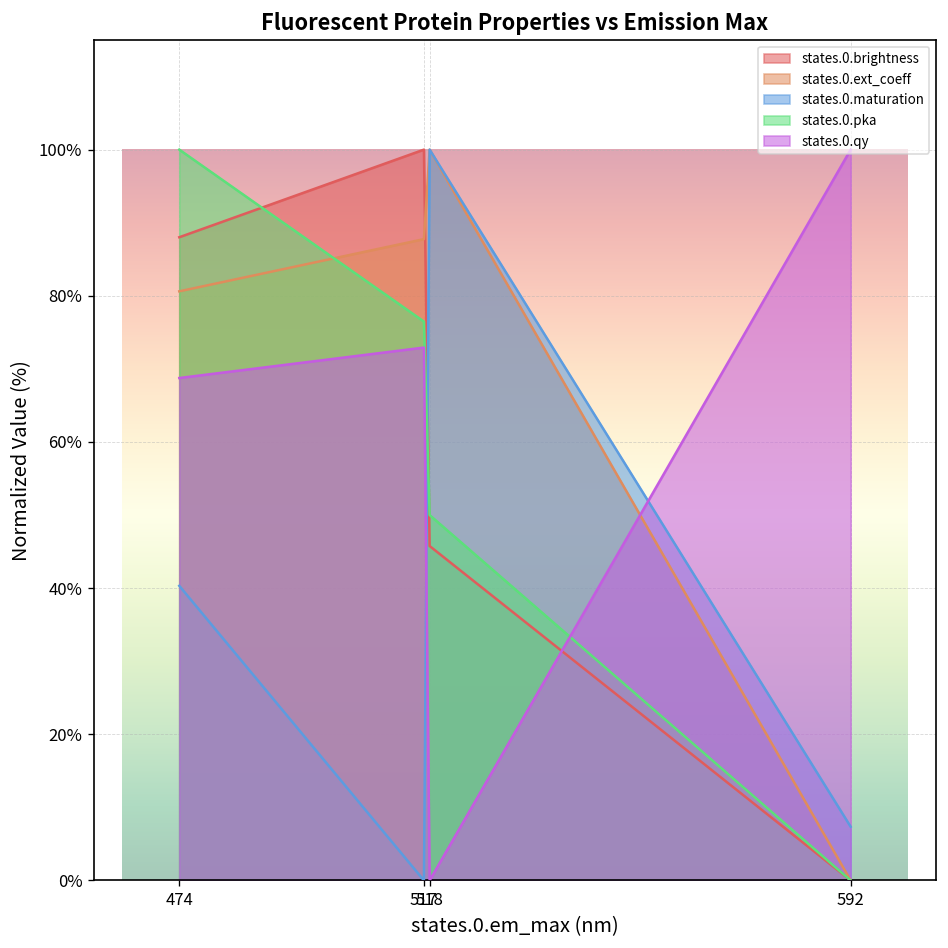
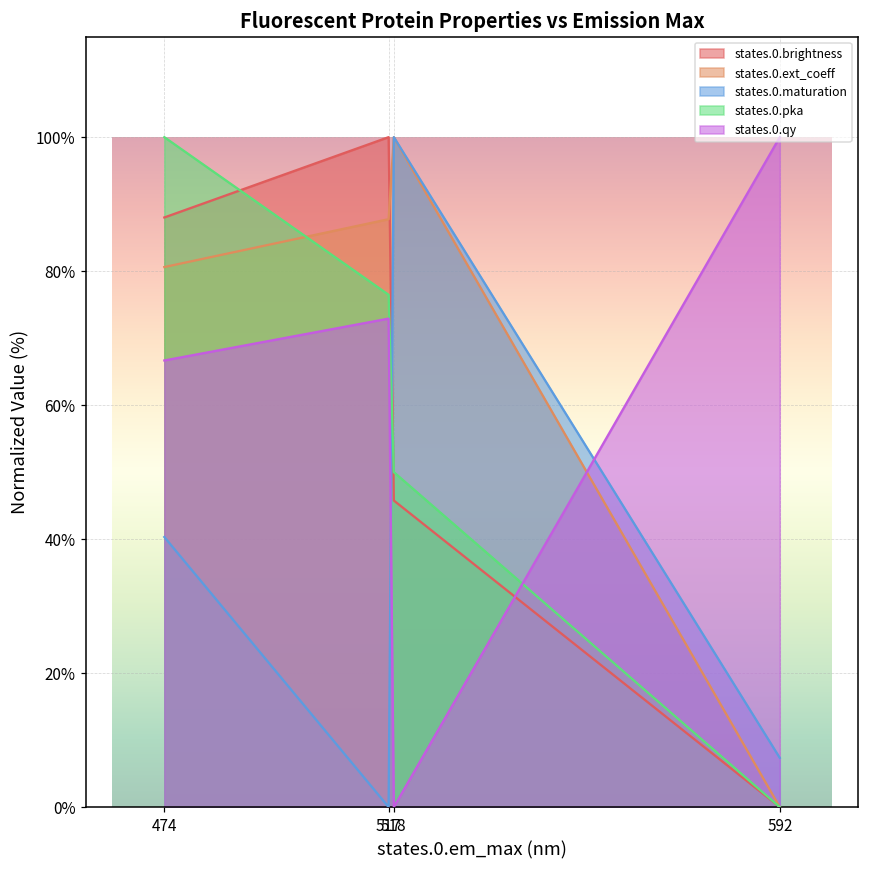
  {
    "states.0.maturation": {
      "474": "40%",
      "592": "7%"
    },
    "states.0.pka": {
      "474": "100%"
    },
    "states.0.qy": {
-     "474": "69%",
+     "474": "67%",
      "592": "100%"
    }
  }
